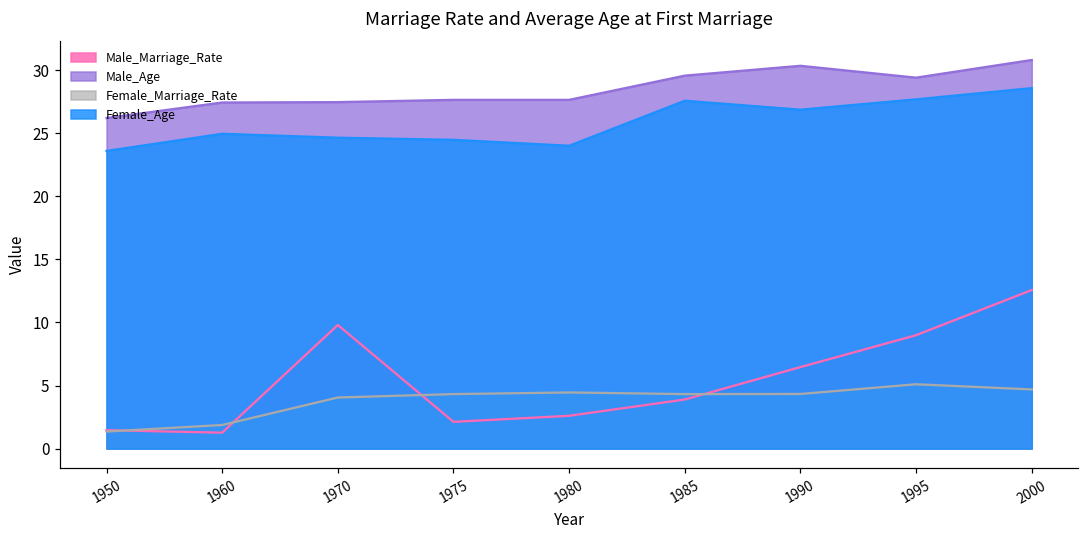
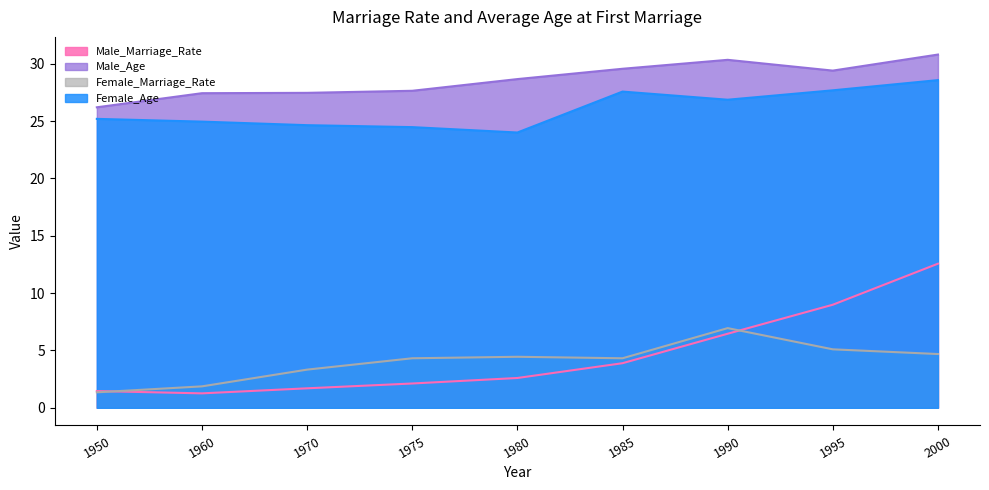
  {
    "Male_Marriage_Rate": {
      "1960": 1.3,
-     "1970": 9.8,
+     "1970": 1.7,
      "1975": 2.1,
      "1980": 2.6,
      "1985": 3.9,
      "1990": 6.5,
      "1995": 9.0,
      "2000": 12.6
    },
    "Male_Age": {
      "1950": 26.2,
      "1960": 27.4,
      "1970": 27.5,
      "1975": 27.7,
-     "1980": 27.7,
+     "1980": 28.7,
      "1985": 29.6,
      "1990": 30.4,
      "1995": 29.4,
      "2000": 30.8
    },
    "Female_Marriage_Rate": {
      "1960": 1.9,
-     "1970": 4.1,
+     "1970": 3.3,
      "1975": 4.3,
      "1980": 4.5,
      "1985": 4.3,
-     "1990": 4.3,
+     "1990": 7.0,
      "1995": 5.1,
      "2000": 4.7
    },
    "Female_Age": {
-     "1950": 23.6,
+     "1950": 25.2,
      "1960": 25.0,
      "1970": 24.7,
      "1975": 24.5,
      "1980": 24.0,
      "1985": 27.6,
      "1990": 26.9,
      "1995": 27.7,
      "2000": 28.6
    }
  }
